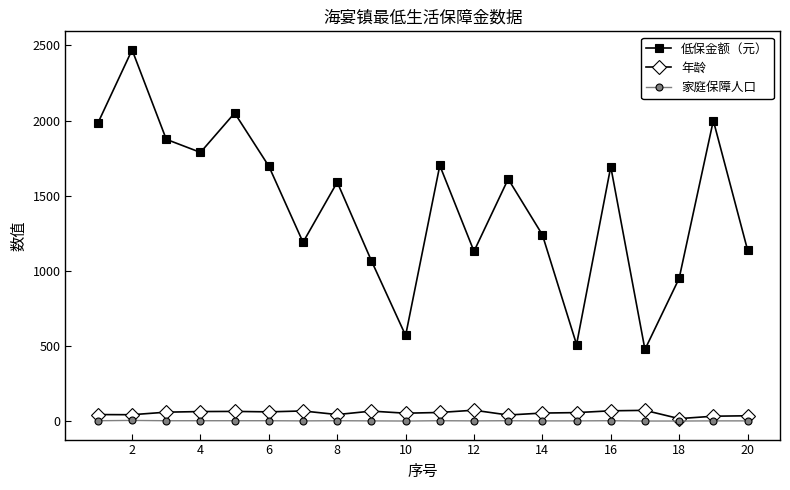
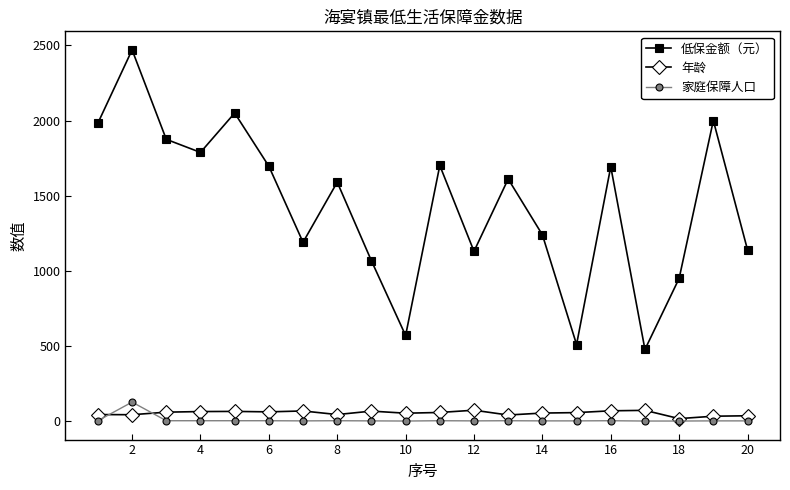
  {
    "家庭保障人口": {
-     "2": 10,
+     "2": 130,
      "4": 0,
      "6": 0,
      "8": 0,
      "10": 0,
      "12": 0,
      "14": 0,
      "16": 0,
      "20": 0
    }
  }
